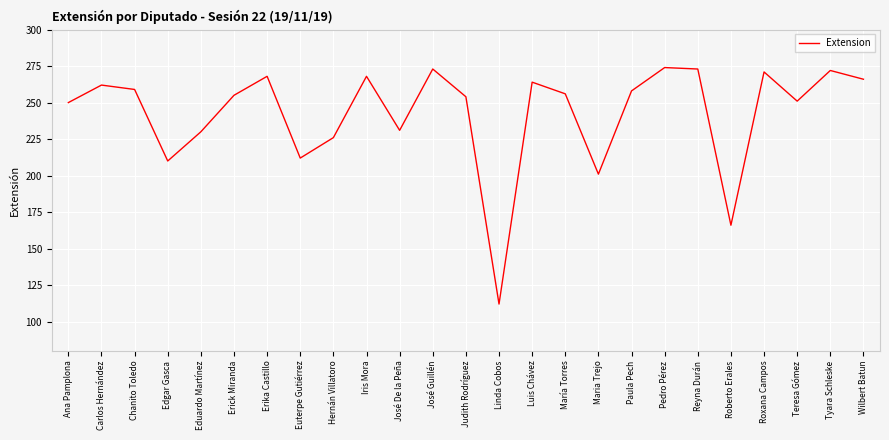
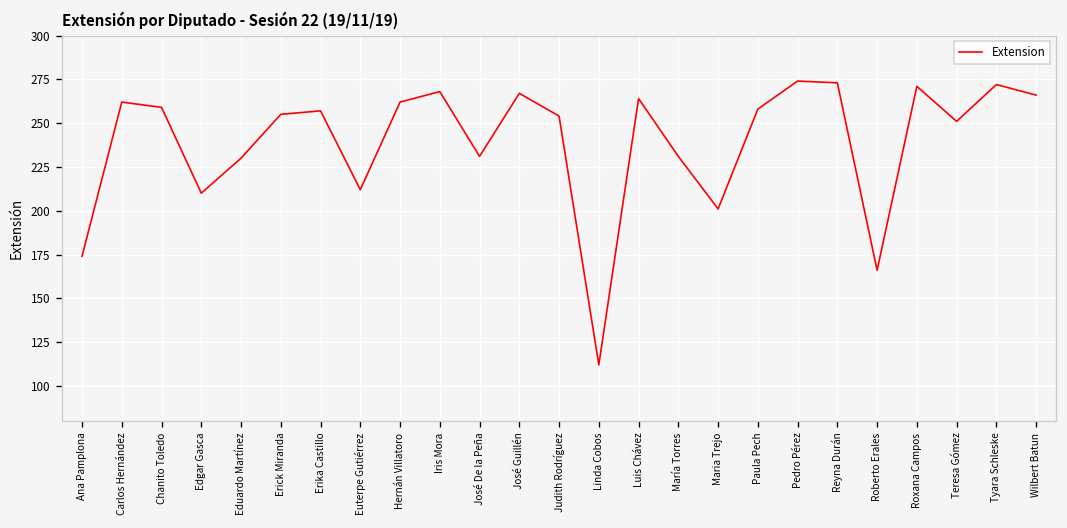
  {
-   "Ana Pamplona": 250,
+   "Ana Pamplona": 174,
    "Carlos Hernández": 262,
    "Chanito Toledo": 259,
    "Edgar Gasca": 210,
    "Eduardo Martínez": 230,
    "Erick Miranda": 255,
-   "Erika Castillo": 268,
+   "Erika Castillo": 257,
    "Euterpe Gutiérrez": 212,
-   "Hernán Villatoro": 226,
+   "Hernán Villatoro": 262,
    "Iris Mora": 268,
    "José De la Peña": 231,
-   "José Guillén": 273,
+   "José Guillén": 267,
    "Judith Rodríguez": 254,
    "Linda Cobos": 112,
    "Luis Chávez": 264,
-   "María Torres": 256,
+   "María Torres": 231,
    "Maria Trejo": 201,
    "Paula Pech": 258,
    "Pedro Pérez": 274,
    "Reyna Durán": 273,
    "Roberto Erales": 166,
    "Roxana Campos": 271,
    "Teresa Gómez": 251,
    "Tyara Schleske": 272,
    "Wilbert Batun": 266
  }
